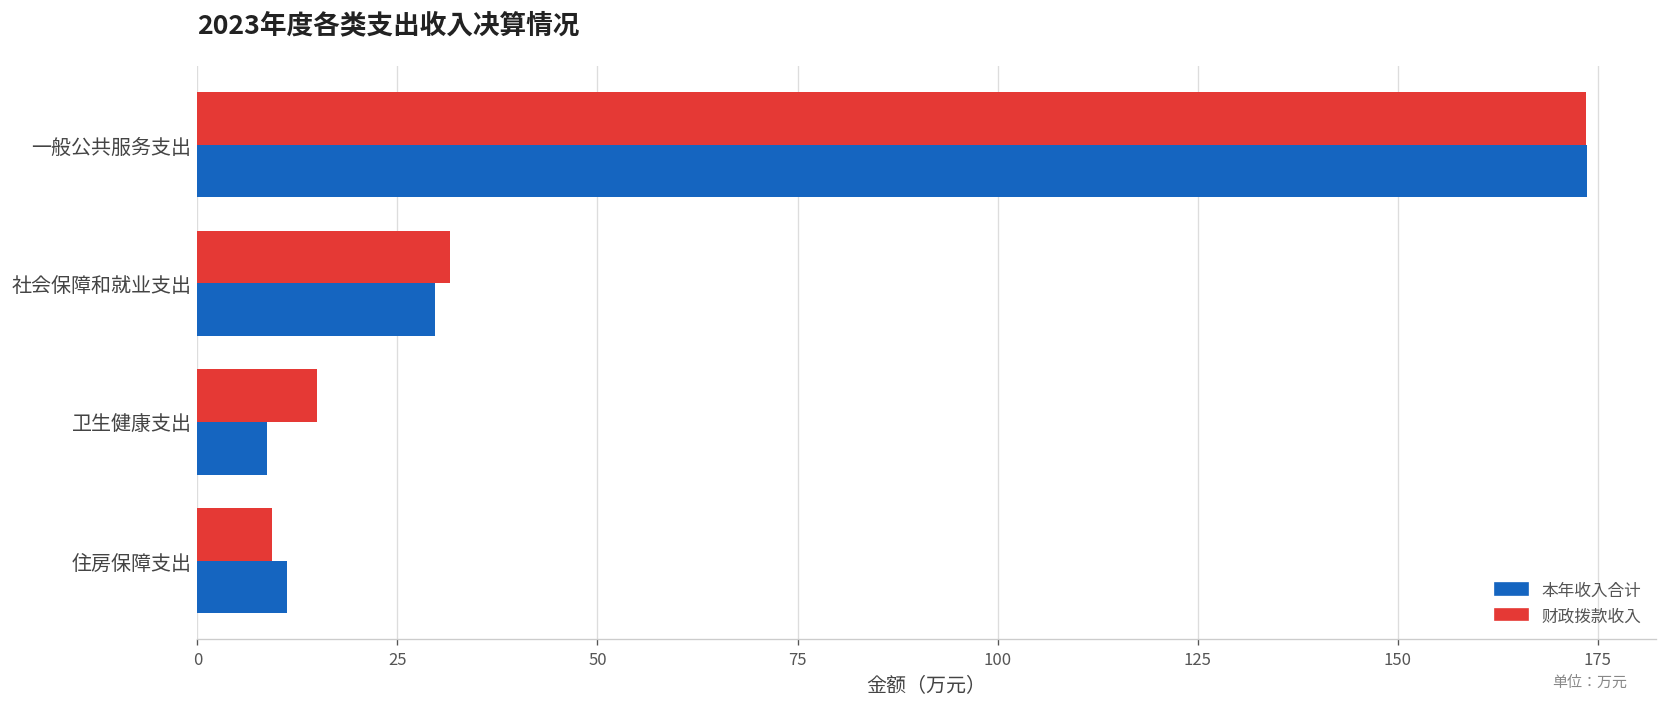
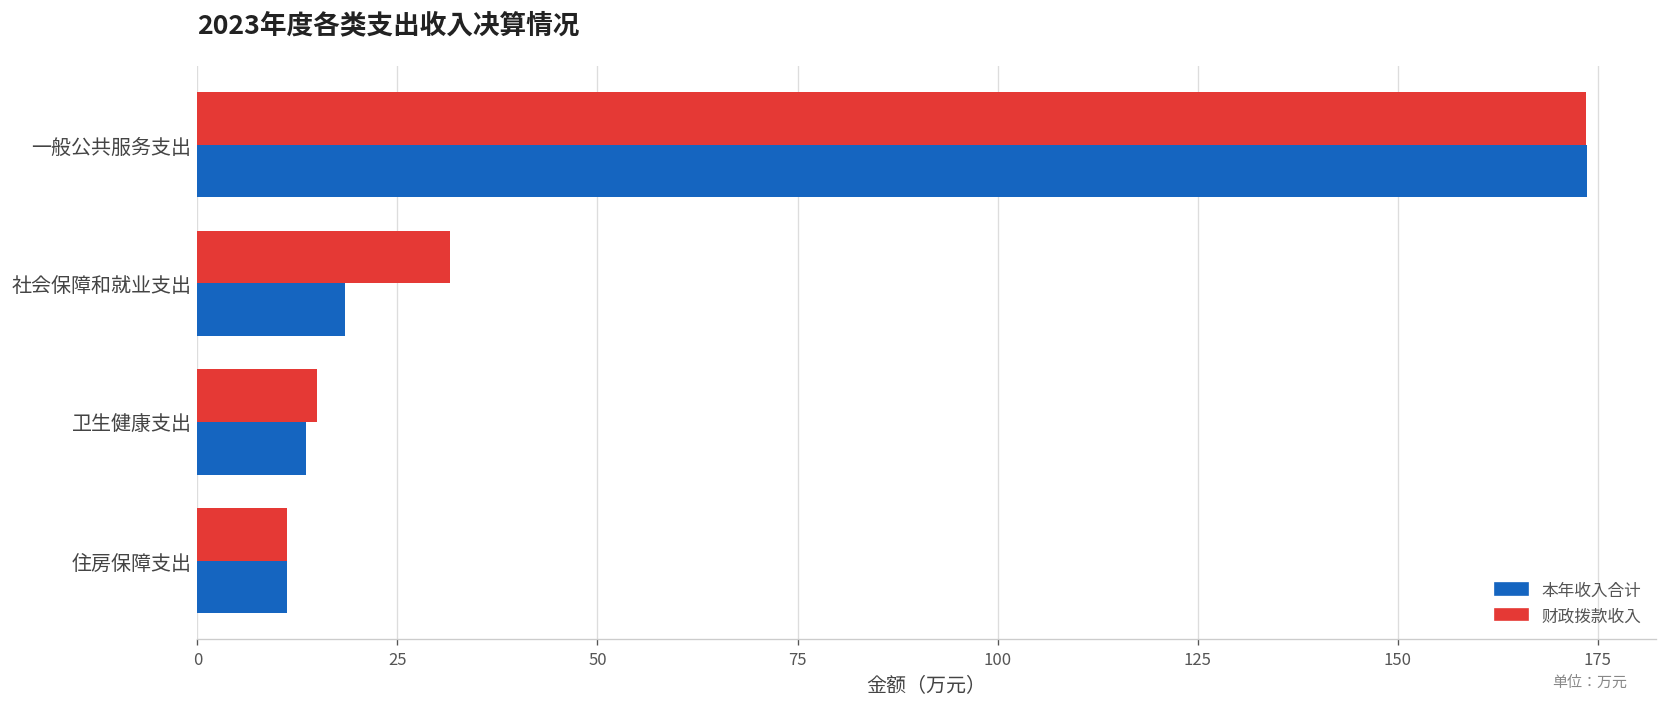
  {
    "本年收入合计": {
      "一般公共服务支出": 174,
-     "社会保障和就业支出": 30,
-     "卫生健康支出": 9,
+     "社会保障和就业支出": 18,
+     "卫生健康支出": 14,
      "住房保障支出": 11
    },
    "财政拨款收入": {
      "一般公共服务支出": 174,
      "社会保障和就业支出": 32,
      "卫生健康支出": 15,
-     "住房保障支出": 9
+     "住房保障支出": 11
    }
  }
